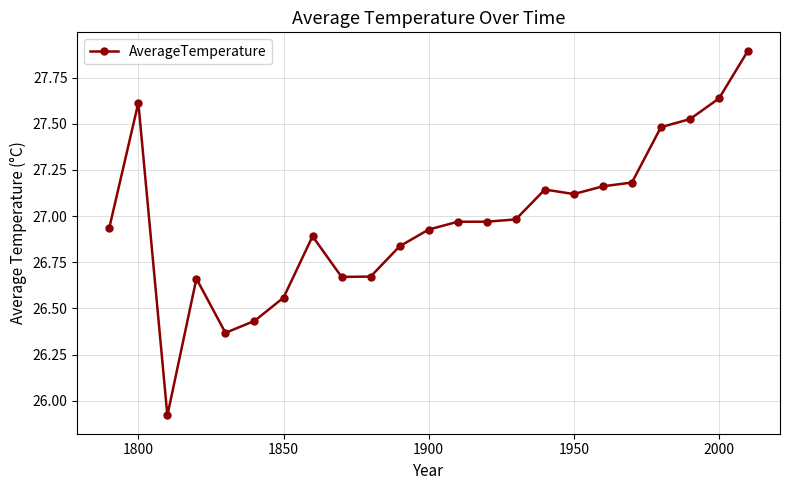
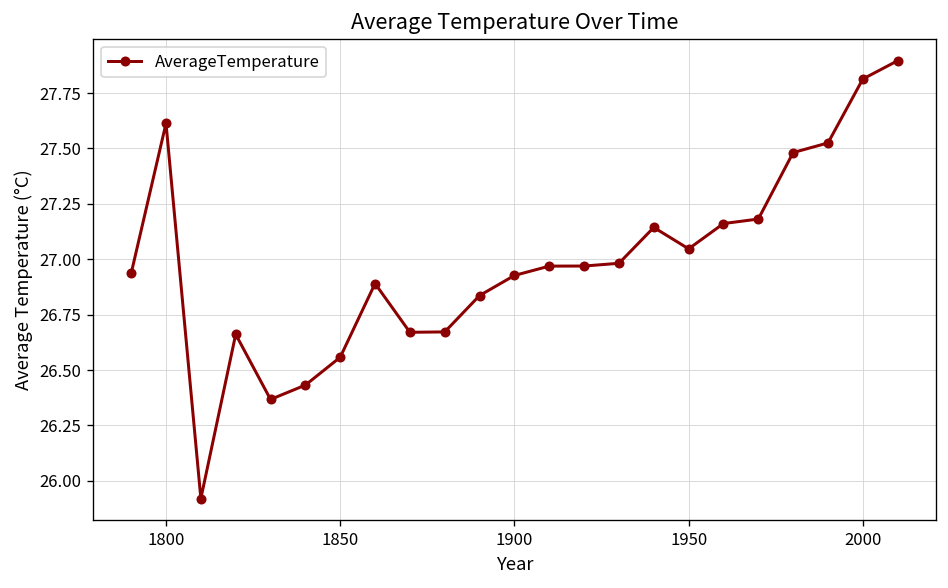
  {
    "1800": 27.61,
    "1850": 26.56,
    "1900": 26.93,
-   "1950": 27.12,
-   "2000": 27.64
+   "1950": 27.05,
+   "2000": 27.81
  }
